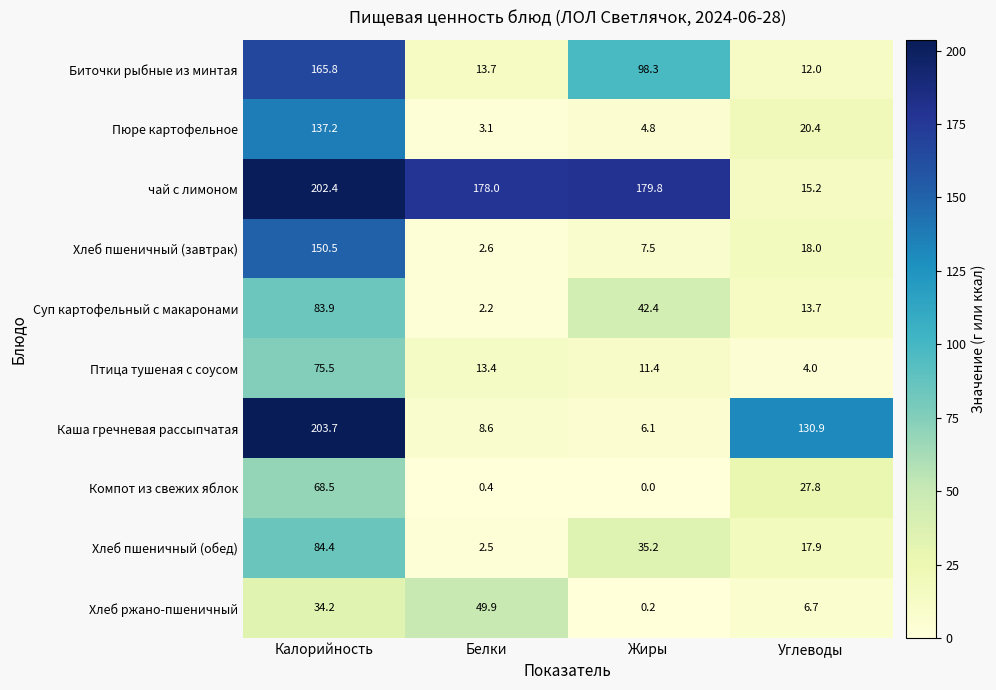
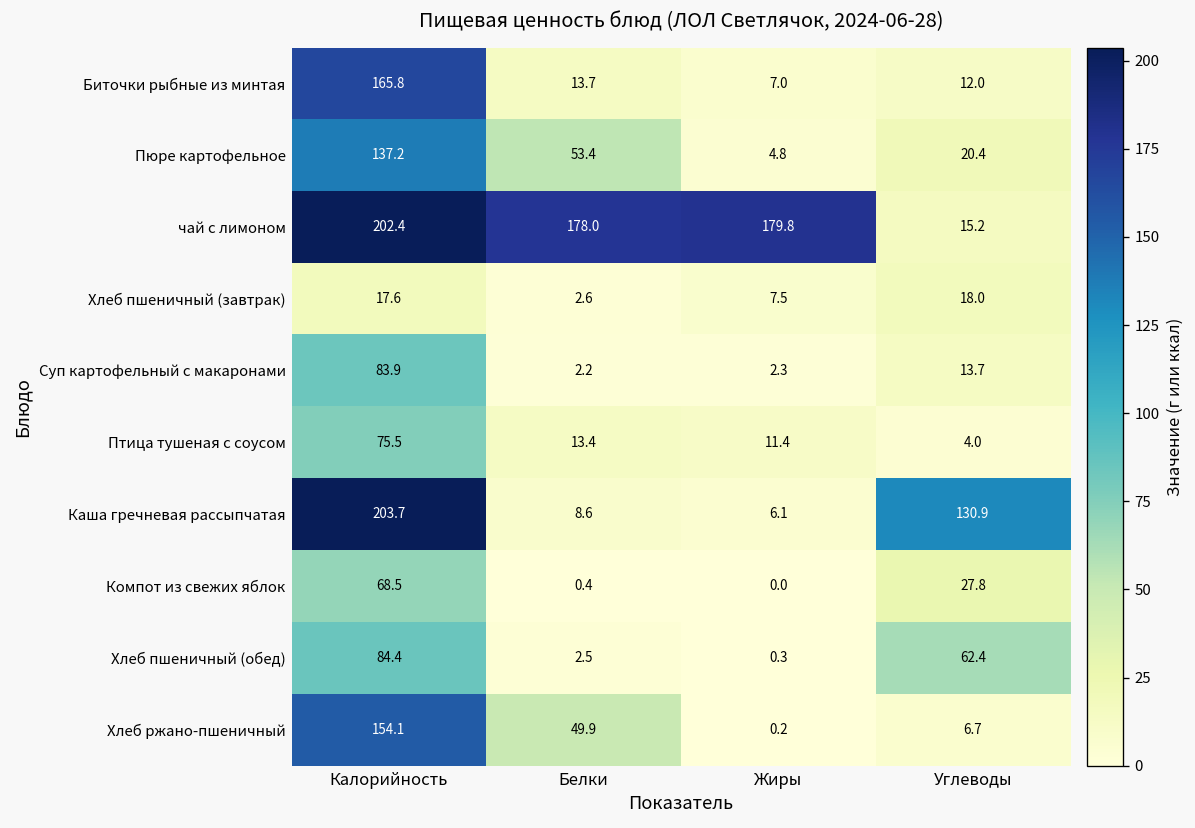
  {
    "Биточки рыбные из минтая": {
      "Калорийность": 165.8,
      "Белки": 13.7,
-     "Жиры": 98.3,
+     "Жиры": 7.0,
      "Углеводы": 12.0
    },
    "Пюре картофельное": {
      "Калорийность": 137.2,
-     "Белки": 3.1,
+     "Белки": 53.4,
      "Жиры": 4.8,
      "Углеводы": 20.4
    },
    "чай с лимоном": {
      "Калорийность": 202.4,
      "Белки": 178.0,
      "Жиры": 179.8,
      "Углеводы": 15.2
    },
    "Хлеб пшеничный (завтрак)": {
-     "Калорийность": 150.5,
+     "Калорийность": 17.6,
      "Белки": 2.6,
      "Жиры": 7.5,
      "Углеводы": 18.0
    },
    "Суп картофельный с макаронами": {
      "Калорийность": 83.9,
      "Белки": 2.2,
-     "Жиры": 42.4,
+     "Жиры": 2.3,
      "Углеводы": 13.7
    },
    "Птица тушеная с соусом": {
      "Калорийность": 75.5,
      "Белки": 13.4,
      "Жиры": 11.4,
      "Углеводы": 4.0
    },
    "Каша гречневая рассыпчатая": {
      "Калорийность": 203.7,
      "Белки": 8.6,
      "Жиры": 6.1,
      "Углеводы": 130.9
    },
    "Компот из свежих яблок": {
      "Калорийность": 68.5,
      "Белки": 0.4,
      "Жиры": 0.0,
      "Углеводы": 27.8
    },
    "Хлеб пшеничный (обед)": {
      "Калорийность": 84.4,
      "Белки": 2.5,
-     "Жиры": 35.2,
-     "Углеводы": 17.9
+     "Жиры": 0.3,
+     "Углеводы": 62.4
    },
    "Хлеб ржано-пшеничный": {
-     "Калорийность": 34.2,
+     "Калорийность": 154.1,
      "Белки": 49.9,
      "Жиры": 0.2,
      "Углеводы": 6.7
    }
  }
